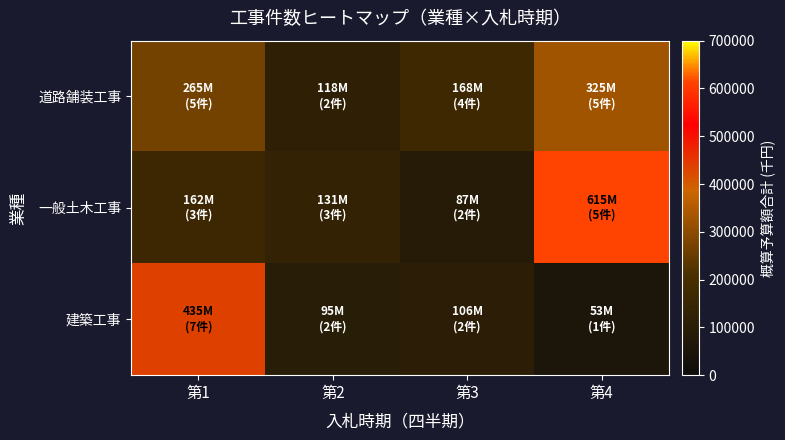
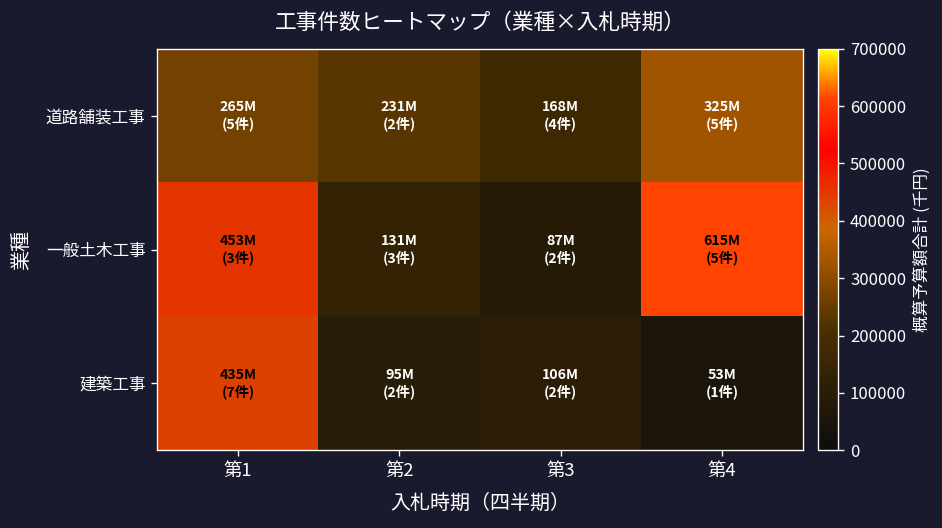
  {
    "道路舗装工事": {
-     "第2": "118M"
+     "第2": "231M"
    },
    "一般土木工事": {
-     "第1": "162M"
+     "第1": "453M"
    }
  }
